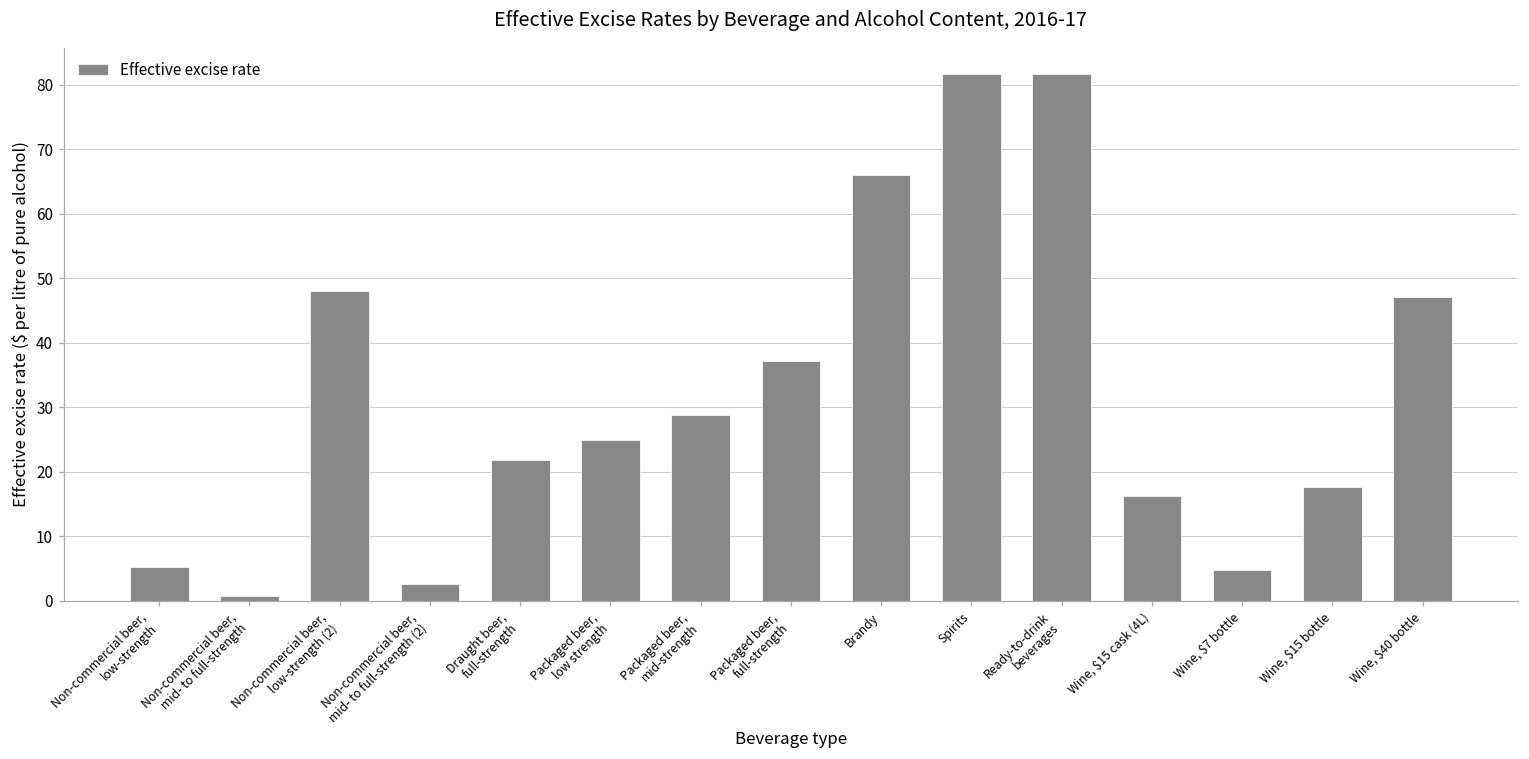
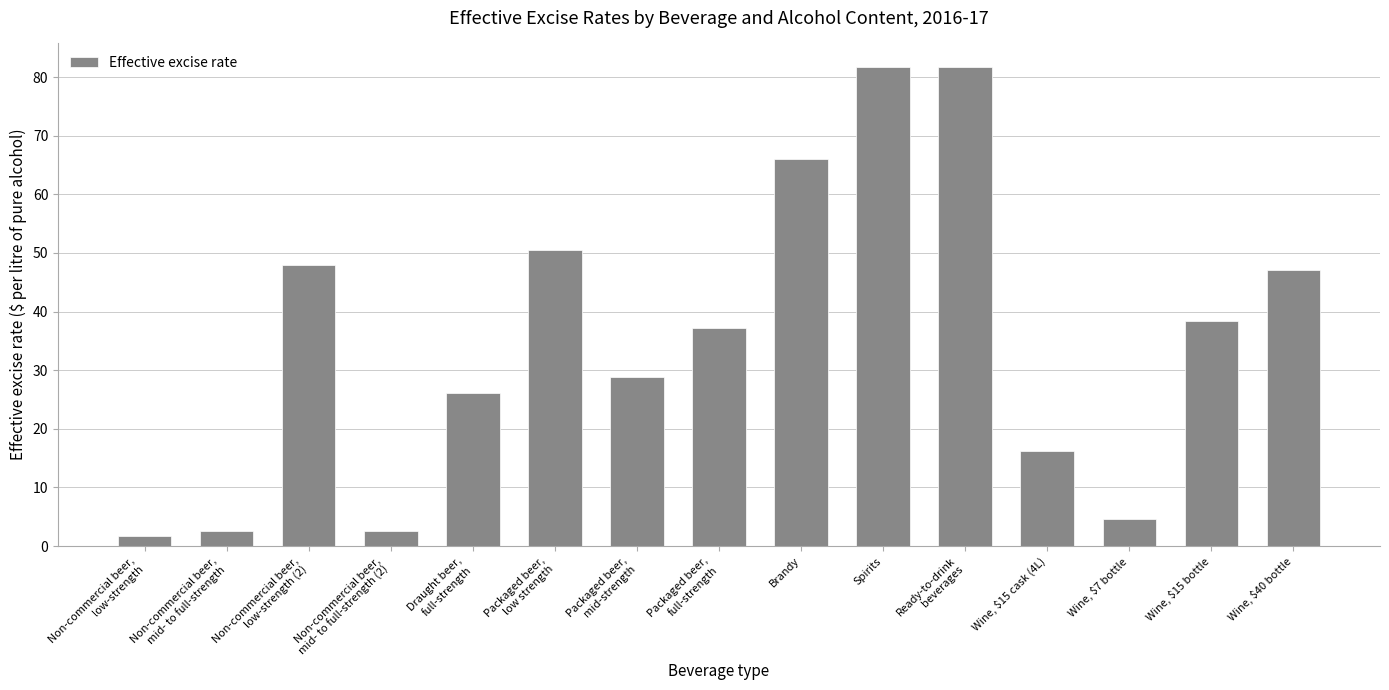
  {
-   "Non-commercial beer, low-strength": 5,
-   "Non-commercial beer, mid- to full-strength": 1,
+   "Non-commercial beer, low-strength": 2,
+   "Non-commercial beer, mid- to full-strength": 3,
    "Non-commercial beer, low-strength (2)": 48,
    "Non-commercial beer, mid- to full-strength (2)": 3,
-   "Draught beer, full-strength": 22,
-   "Packaged beer, low strength": 25,
+   "Draught beer, full-strength": 26,
+   "Packaged beer, low strength": 50,
    "Packaged beer, mid-strength": 29,
    "Packaged beer, full-strength": 37,
    "Brandy": 66,
    "Spirits": 82,
    "Ready-to-drink beverages": 82,
    "Wine, $15 cask (4L)": 16,
    "Wine, $7 bottle": 5,
-   "Wine, $15 bottle": 18,
+   "Wine, $15 bottle": 38,
    "Wine, $40 bottle": 47
  }
